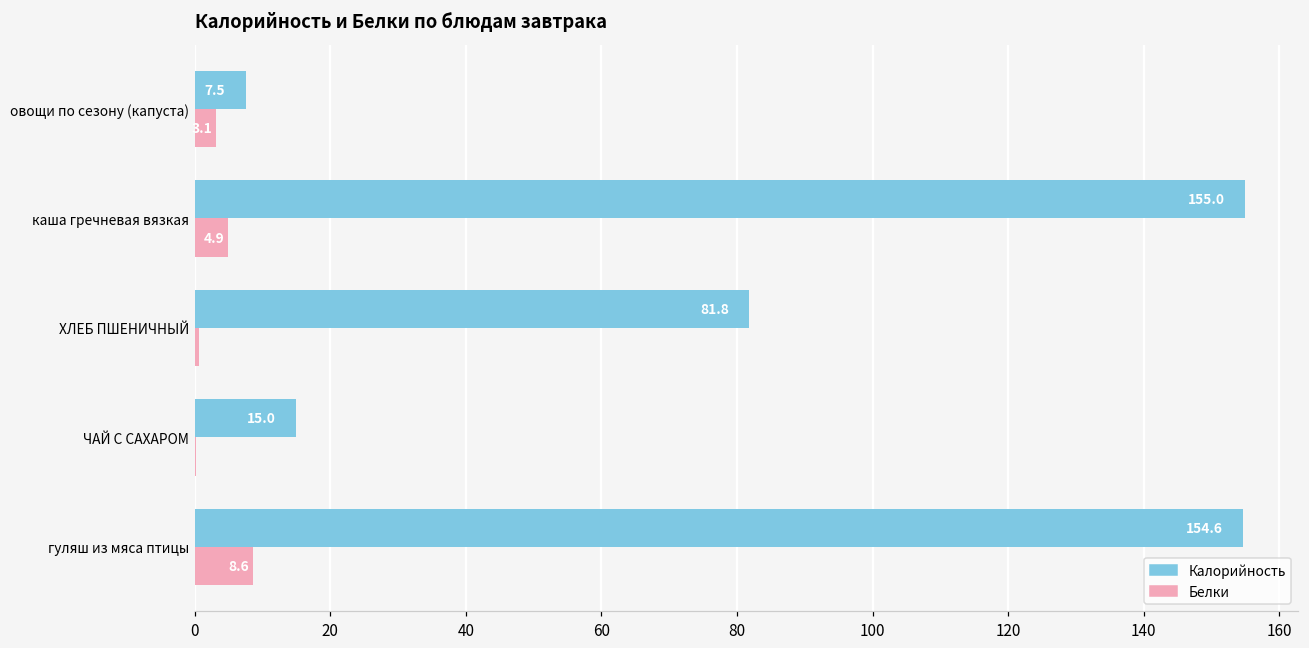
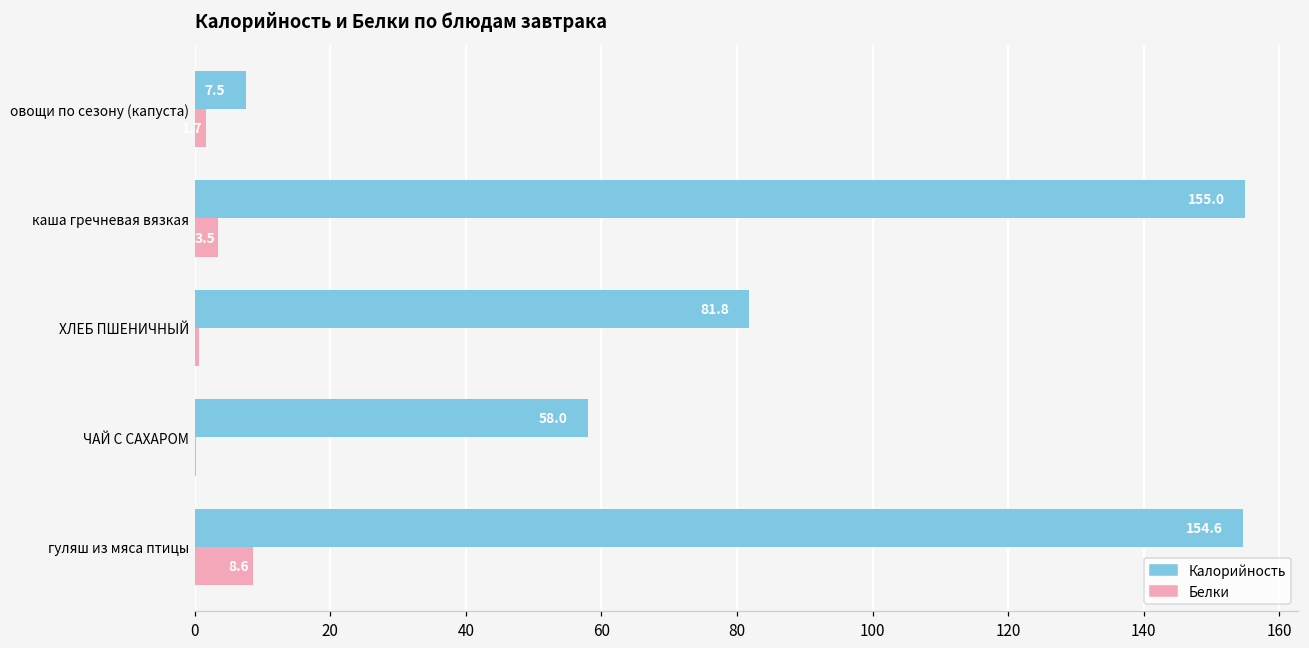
  {
    "Калорийность": {
      "овощи по сезону (капуста)": 7.5,
      "каша гречневая вязкая": 155.0,
      "ХЛЕБ ПШЕНИЧНЫЙ": 81.8,
-     "ЧАЙ С САХАРОМ": 15.0,
+     "ЧАЙ С САХАРОМ": 58.0,
      "гуляш из мяса птицы": 154.6
    },
    "Белки": {
-     "овощи по сезону (капуста)": 3,
-     "каша гречневая вязкая": 4.9,
+     "овощи по сезону (капуста)": 2,
+     "каша гречневая вязкая": 3.5,
      "гуляш из мяса птицы": 8.6
    }
  }
